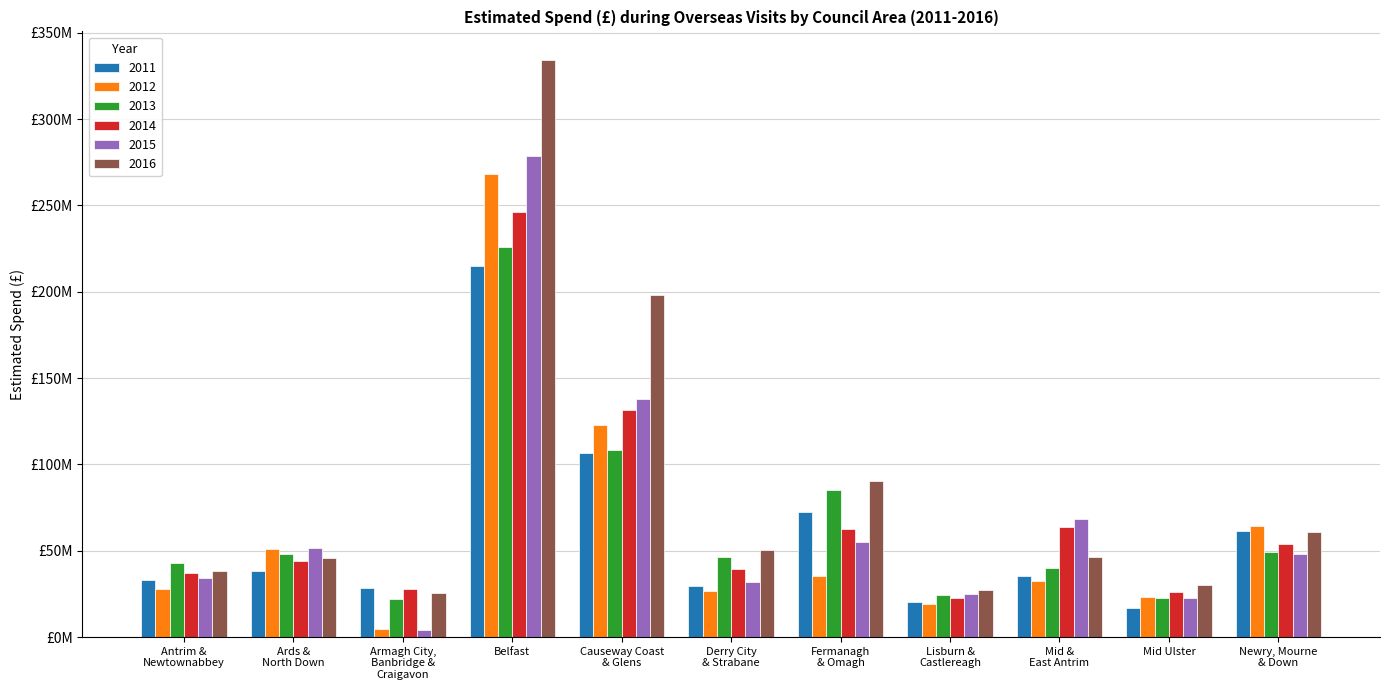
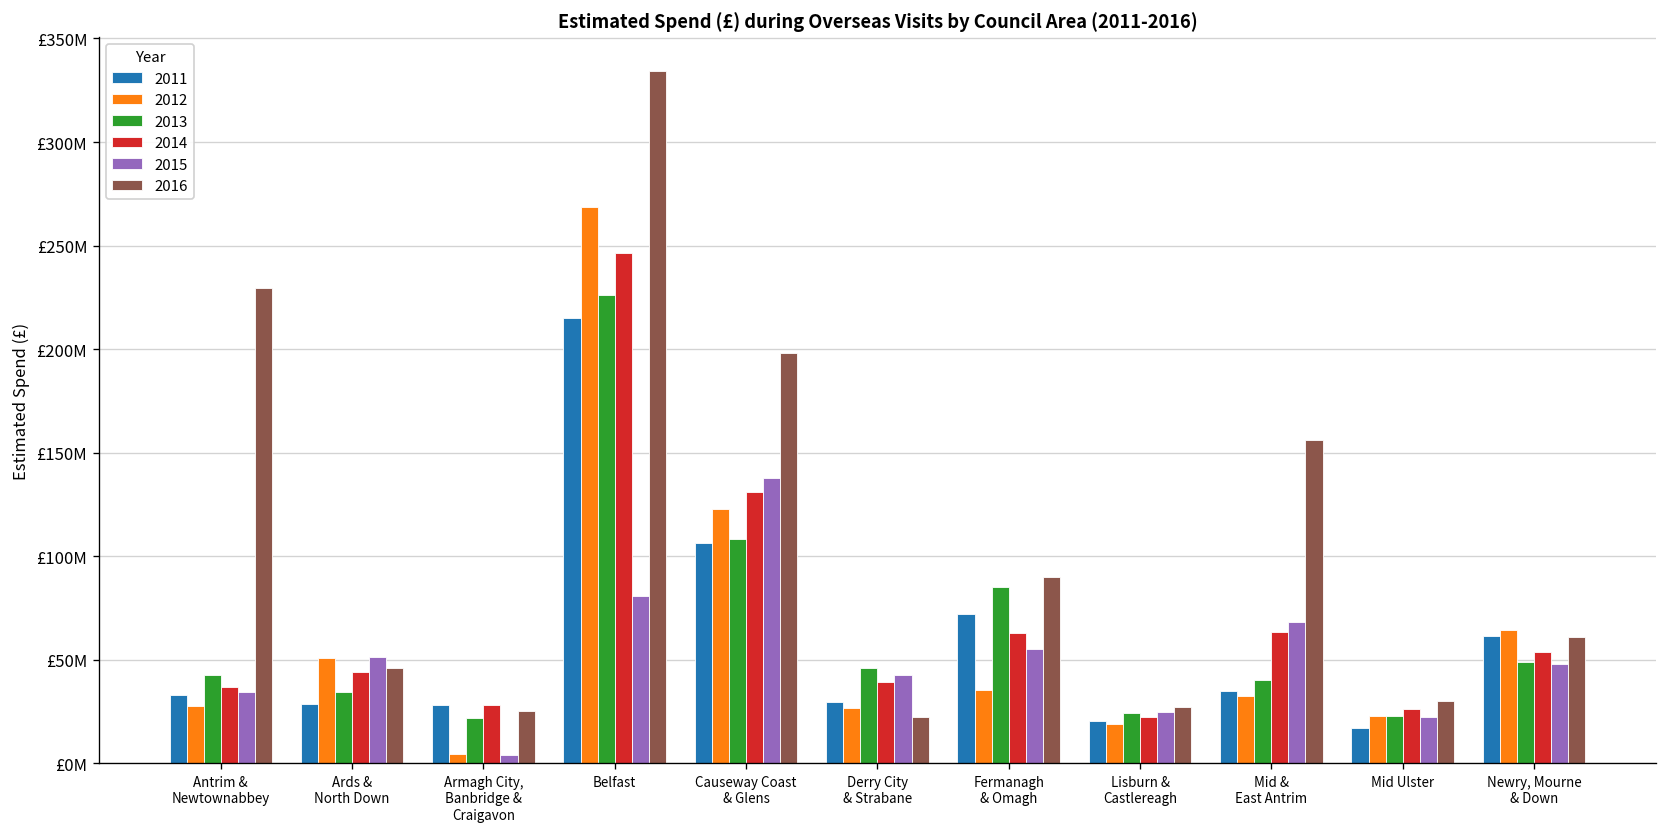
  {
    "2011": {
      "Antrim & Newtownabbey": "£33000000",
-     "Ards & North Down": "£38000000",
+     "Ards & North Down": "£29000000",
      "Armagh City, Banbridge & Craigavon": "£28000000",
      "Belfast": "£215000000",
      "Causeway Coast & Glens": "£107000000",
      "Derry City & Strabane": "£30000000",
      "Fermanagh & Omagh": "£72000000",
      "Lisburn & Castlereagh": "£20000000",
      "Mid & East Antrim": "£35000000",
      "Mid Ulster": "£17000000",
      "Newry, Mourne & Down": "£62000000"
    },
    "2012": {
      "Antrim & Newtownabbey": "£28000000",
      "Ards & North Down": "£51000000",
      "Armagh City, Banbridge & Craigavon": "£5000000",
      "Belfast": "£268000000",
      "Causeway Coast & Glens": "£123000000",
      "Derry City & Strabane": "£27000000",
      "Fermanagh & Omagh": "£36000000",
      "Lisburn & Castlereagh": "£19000000",
      "Mid & East Antrim": "£33000000",
      "Mid Ulster": "£23000000",
      "Newry, Mourne & Down": "£64000000"
    },
    "2013": {
      "Antrim & Newtownabbey": "£43000000",
-     "Ards & North Down": "£48000000",
+     "Ards & North Down": "£35000000",
      "Armagh City, Banbridge & Craigavon": "£22000000",
      "Belfast": "£226000000",
      "Causeway Coast & Glens": "£108000000",
      "Derry City & Strabane": "£46000000",
      "Fermanagh & Omagh": "£85000000",
      "Lisburn & Castlereagh": "£25000000",
      "Mid & East Antrim": "£40000000",
      "Mid Ulster": "£23000000",
      "Newry, Mourne & Down": "£49000000"
    },
    "2014": {
      "Antrim & Newtownabbey": "£37000000",
      "Ards & North Down": "£44000000",
      "Armagh City, Banbridge & Craigavon": "£28000000",
      "Belfast": "£246000000",
      "Causeway Coast & Glens": "£131000000",
      "Derry City & Strabane": "£39000000",
      "Fermanagh & Omagh": "£63000000",
      "Lisburn & Castlereagh": "£22000000",
      "Mid & East Antrim": "£64000000",
      "Mid Ulster": "£26000000",
      "Newry, Mourne & Down": "£54000000"
    },
    "2015": {
      "Antrim & Newtownabbey": "£34000000",
      "Ards & North Down": "£51000000",
      "Armagh City, Banbridge & Craigavon": "£4000000",
-     "Belfast": "£279000000",
+     "Belfast": "£81000000",
      "Causeway Coast & Glens": "£138000000",
-     "Derry City & Strabane": "£32000000",
+     "Derry City & Strabane": "£43000000",
      "Fermanagh & Omagh": "£55000000",
      "Lisburn & Castlereagh": "£25000000",
      "Mid & East Antrim": "£68000000",
      "Mid Ulster": "£22000000",
      "Newry, Mourne & Down": "£48000000"
    },
    "2016": {
-     "Antrim & Newtownabbey": "£38000000",
+     "Antrim & Newtownabbey": "£229000000",
      "Ards & North Down": "£46000000",
      "Armagh City, Banbridge & Craigavon": "£26000000",
      "Belfast": "£334000000",
      "Causeway Coast & Glens": "£198000000",
-     "Derry City & Strabane": "£50000000",
+     "Derry City & Strabane": "£22000000",
      "Fermanagh & Omagh": "£90000000",
      "Lisburn & Castlereagh": "£27000000",
-     "Mid & East Antrim": "£46000000",
+     "Mid & East Antrim": "£156000000",
      "Mid Ulster": "£30000000",
      "Newry, Mourne & Down": "£61000000"
    }
  }
